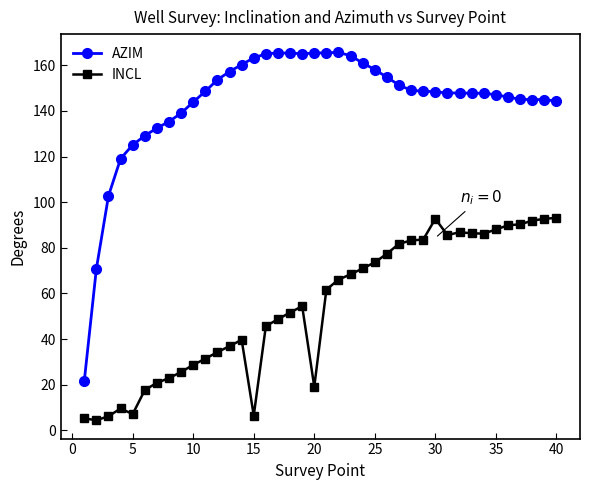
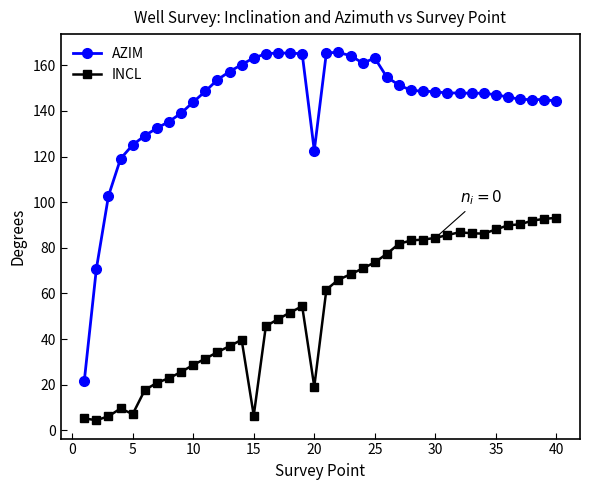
  {
    "AZIM": {
      "5": 125,
      "10": 144,
      "15": 163,
-     "20": 165,
-     "25": 158,
+     "20": 123,
+     "25": 163,
      "30": 148,
      "35": 147,
      "40": 144
    },
    "INCL": {
      "5": 7,
      "10": 29,
      "15": 7,
      "20": 19,
      "25": 74,
-     "30": 93,
+     "30": 84,
      "35": 88,
      "40": 93
    }
  }
